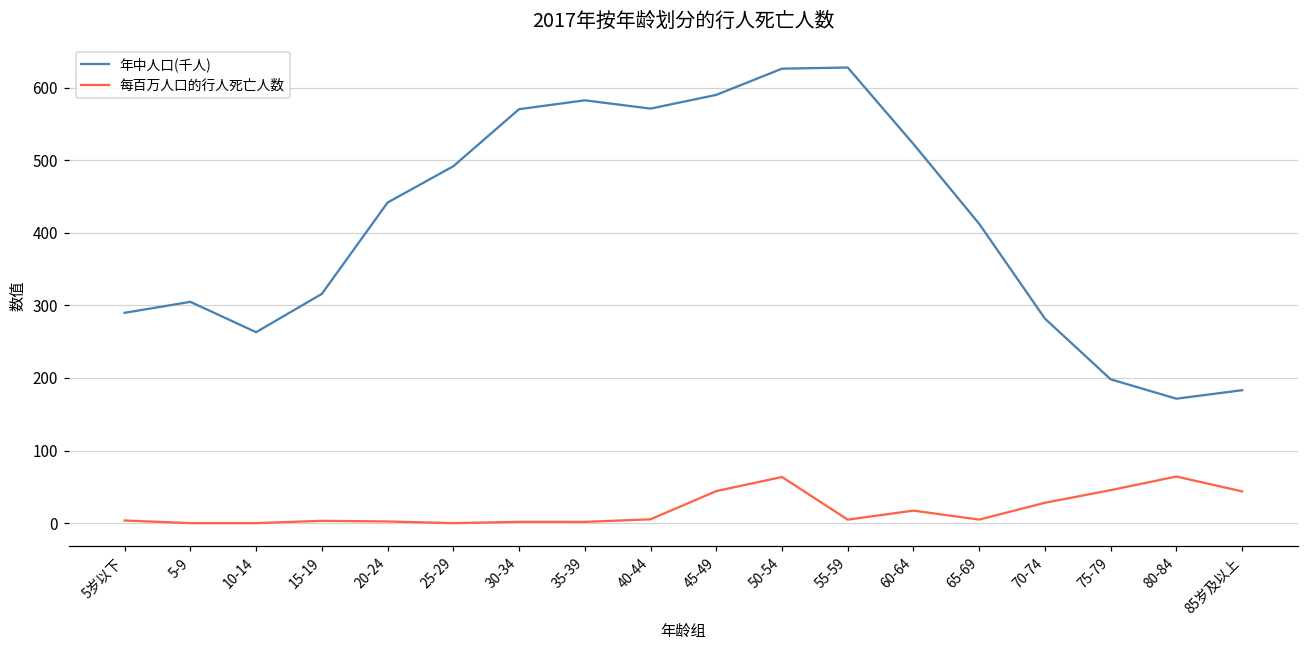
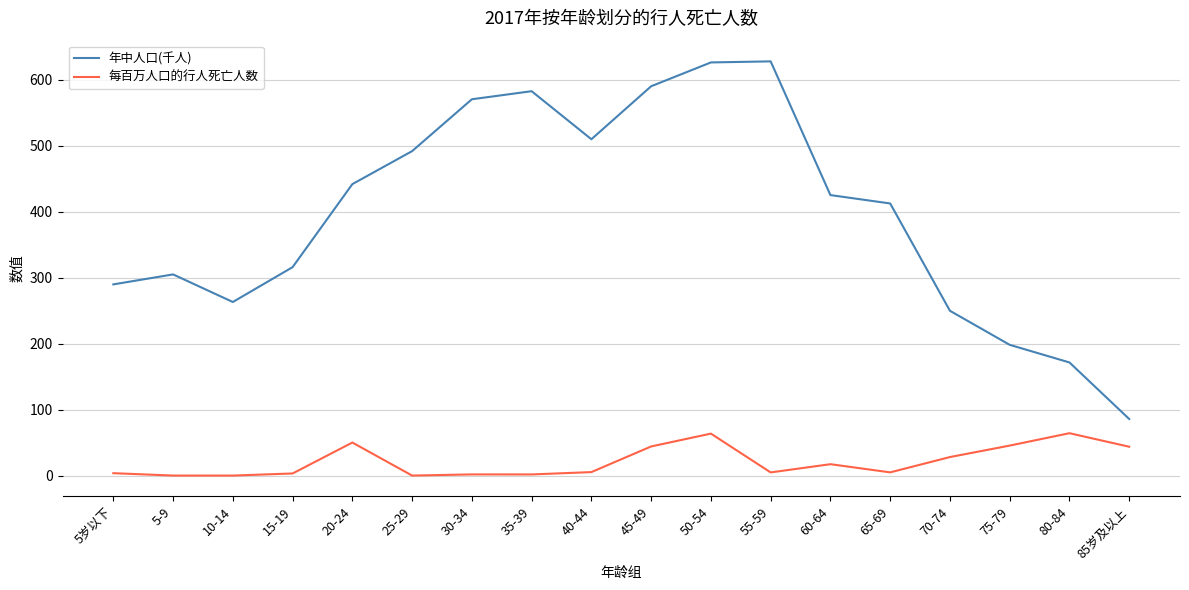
  {
    "年中人口(千人)": {
      "5岁以下": 290,
      "5-9": 300,
      "10-14": 260,
      "15-19": 320,
      "20-24": 440,
      "25-29": 490,
      "30-34": 570,
      "35-39": 580,
-     "40-44": 570,
+     "40-44": 510,
      "45-49": 590,
      "50-54": 630,
      "55-59": 630,
-     "60-64": 520,
+     "60-64": 430,
      "65-69": 410,
-     "70-74": 280,
+     "70-74": 250,
      "75-79": 200,
      "80-84": 170,
-     "85岁及以上": 180
+     "85岁及以上": 90
    },
    "每百万人口的行人死亡人数": {
      "5岁以下": 0,
      "5-9": 0,
      "10-14": 0,
      "15-19": 0,
-     "20-24": 0,
+     "20-24": 50,
      "25-29": 0,
      "30-34": 0,
      "35-39": 0,
      "40-44": 10,
      "45-49": 40,
      "50-54": 60,
      "55-59": 0,
      "60-64": 20,
      "65-69": 0,
      "70-74": 30,
      "75-79": 50,
      "80-84": 60,
      "85岁及以上": 40
    }
  }
